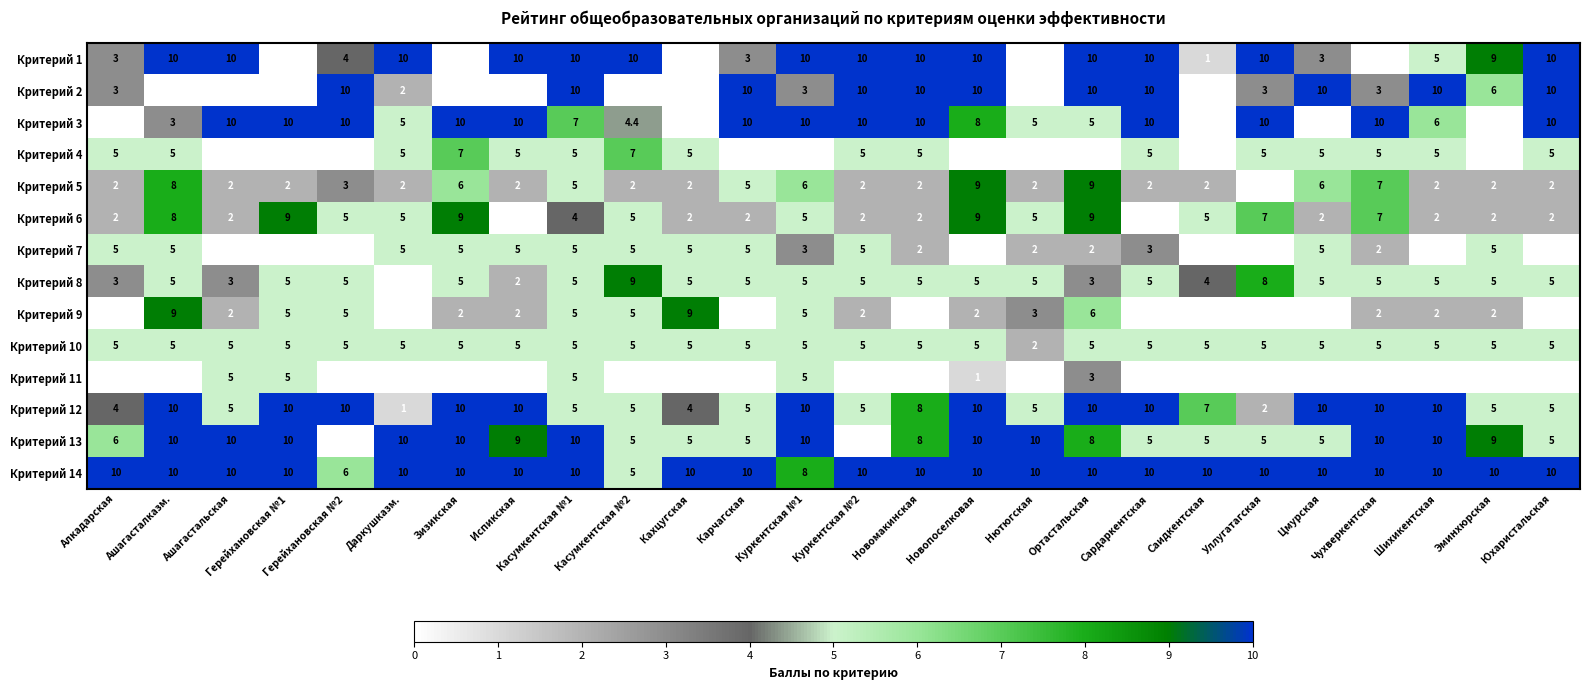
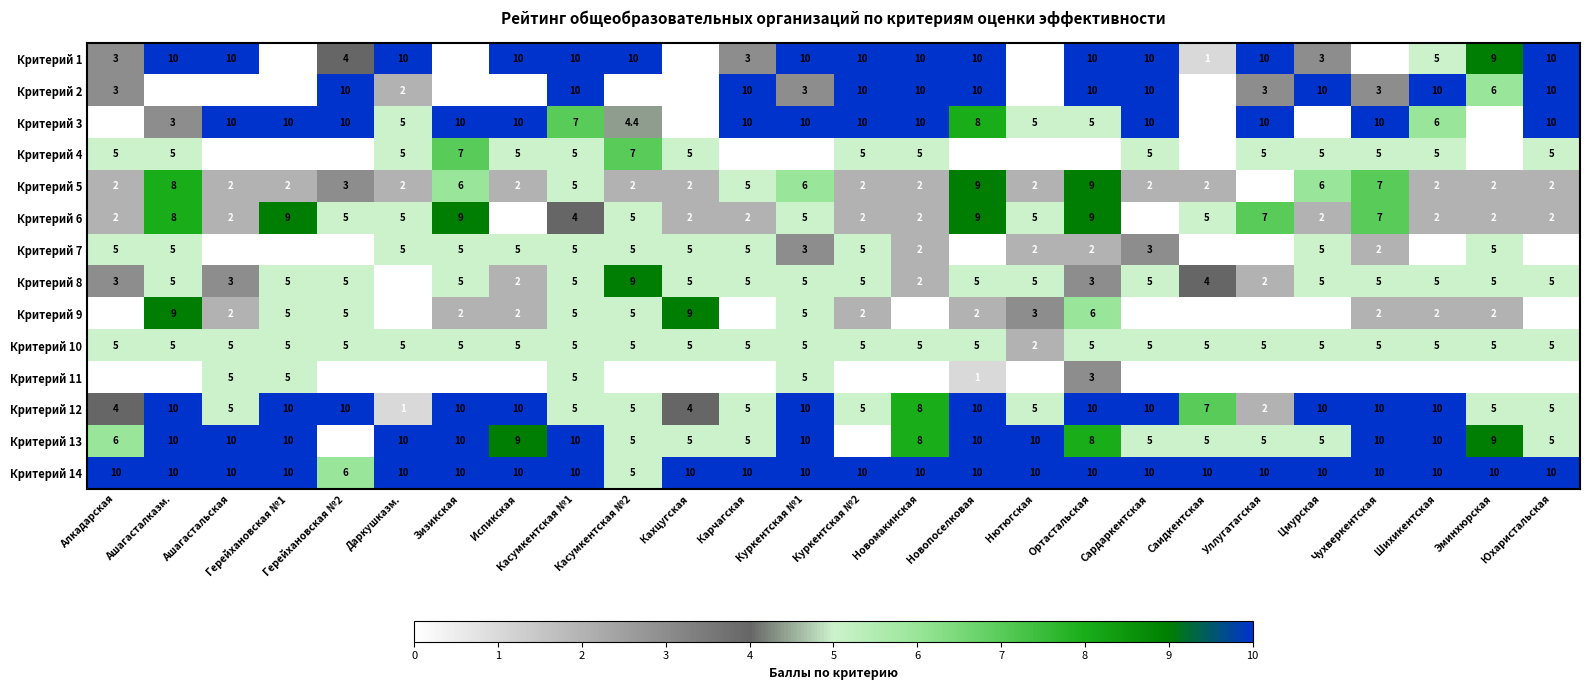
  {
    "Критерий 8": {
      "Алкадарская": 3,
      "Ашагасталказм.": 5,
      "Ашагастальская": 3,
      "Герейхановская №1": 5,
      "Герейхановская №2": 5,
      "Зизикская": 5,
      "Испикская": 2,
      "Касумкентская №1": 5,
      "Касумкентская №2": 9,
      "Кахцугская": 5,
      "Карчагская": 5,
      "Куркентская №1": 5,
      "Куркентская №2": 5,
-     "Новомакинская": 5,
+     "Новомакинская": 2,
      "Новопоселковая": 5,
      "Нютюгская": 5,
      "Ортастальская": 3,
      "Сардаркентская": 5,
      "Саидкентская": 4,
-     "Уллугатагская": 8,
+     "Уллугатагская": 2,
      "Цмурская": 5,
      "Чухверкентская": 5,
      "Шихикентская": 5,
      "Эминхюрская": 5,
      "Юхаристальская": 5
    },
    "Критерий 14": {
      "Алкадарская": 10,
      "Ашагасталказм.": 10,
      "Ашагастальская": 10,
      "Герейхановская №1": 10,
      "Герейхановская №2": 6,
      "Даркушказм.": 10,
      "Зизикская": 10,
      "Испикская": 10,
      "Касумкентская №1": 10,
      "Касумкентская №2": 5,
      "Кахцугская": 10,
      "Карчагская": 10,
-     "Куркентская №1": 8,
+     "Куркентская №1": 10,
      "Куркентская №2": 10,
      "Новомакинская": 10,
      "Новопоселковая": 10,
      "Нютюгская": 10,
      "Ортастальская": 10,
      "Сардаркентская": 10,
      "Саидкентская": 10,
      "Уллугатагская": 10,
      "Цмурская": 10,
      "Чухверкентская": 10,
      "Шихикентская": 10,
      "Эминхюрская": 10,
      "Юхаристальская": 10
    }
  }
